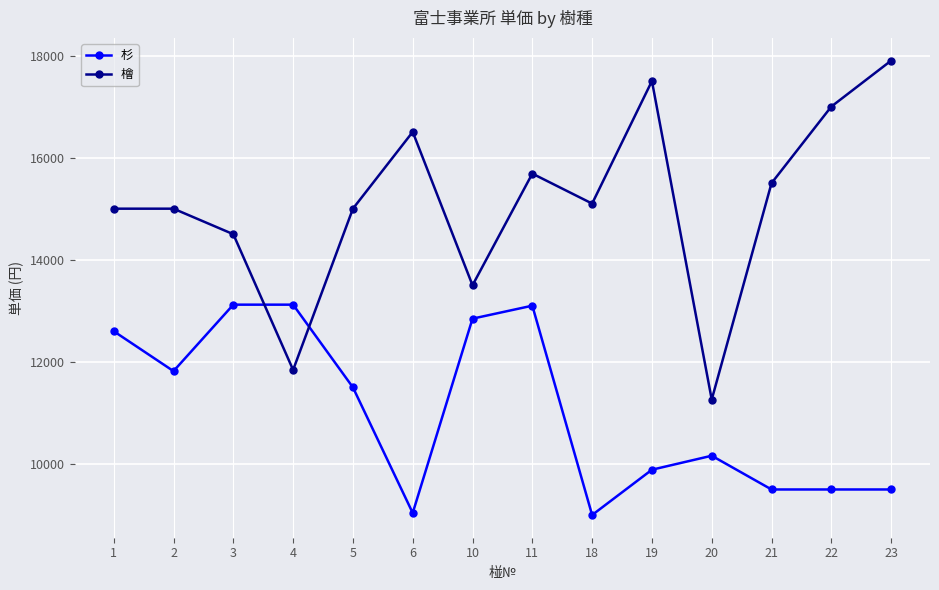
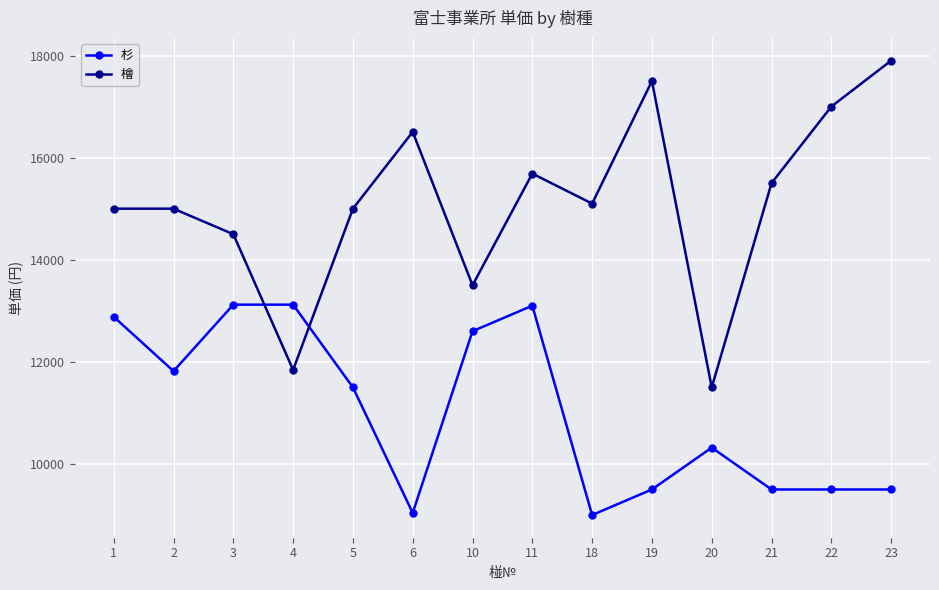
  {
    "杉": {
-     "1": 12600,
+     "1": 12900,
      "2": 11800,
      "3": 13100,
      "4": 13100,
      "5": 11500,
      "6": 9000,
-     "10": 12800,
+     "10": 12600,
      "11": 13100,
      "18": 9000,
-     "19": 9900,
-     "20": 10200,
+     "19": 9500,
+     "20": 10300,
      "21": 9500,
      "22": 9500,
      "23": 9500
    },
    "檜": {
      "1": 15000,
      "2": 15000,
      "3": 14500,
      "4": 11800,
      "5": 15000,
      "6": 16500,
      "10": 13500,
      "11": 15700,
      "18": 15100,
      "19": 17500,
-     "20": 11300,
+     "20": 11500,
      "21": 15500,
      "22": 17000,
      "23": 17900
    }
  }
